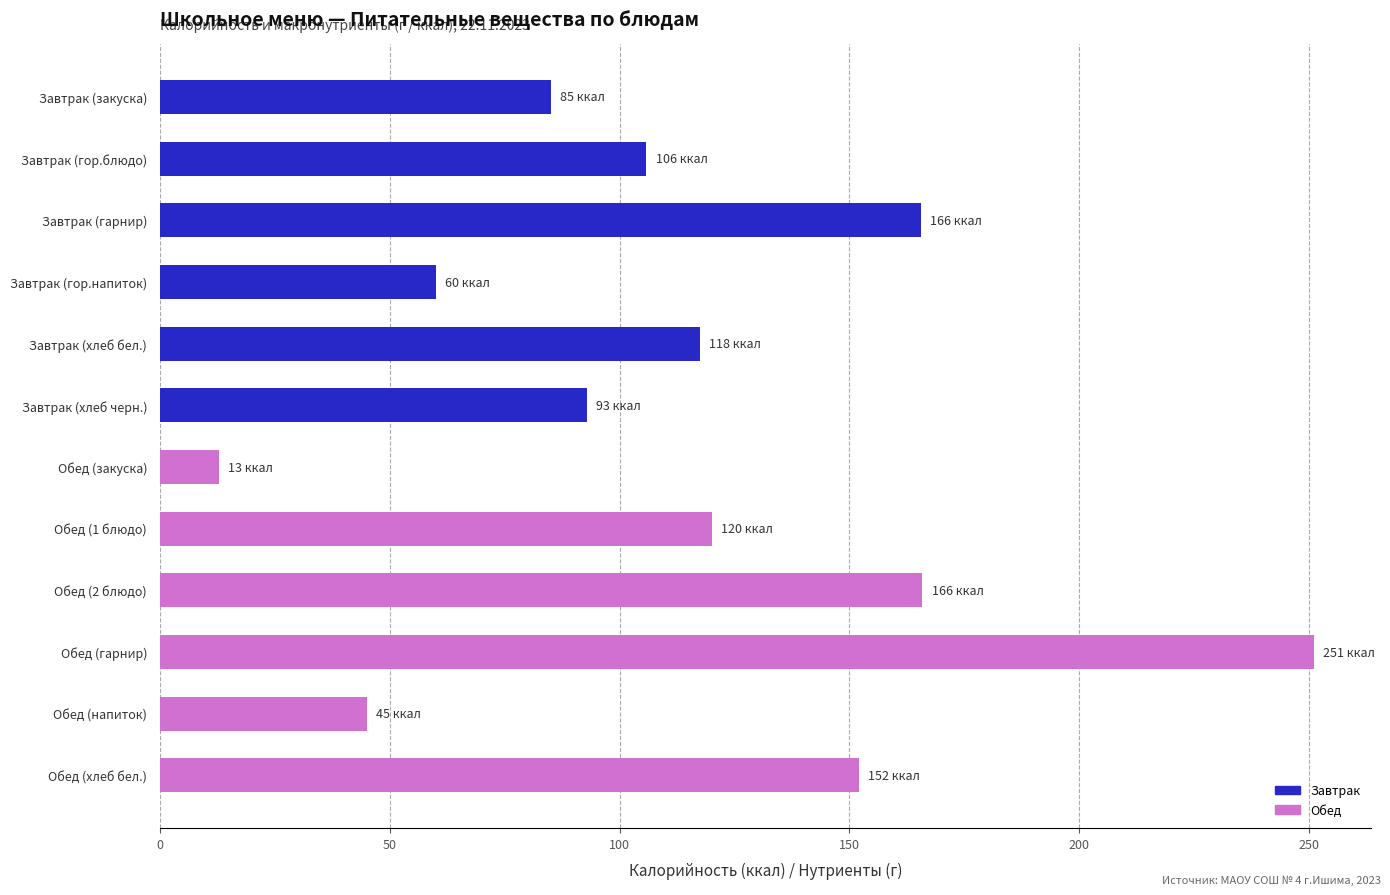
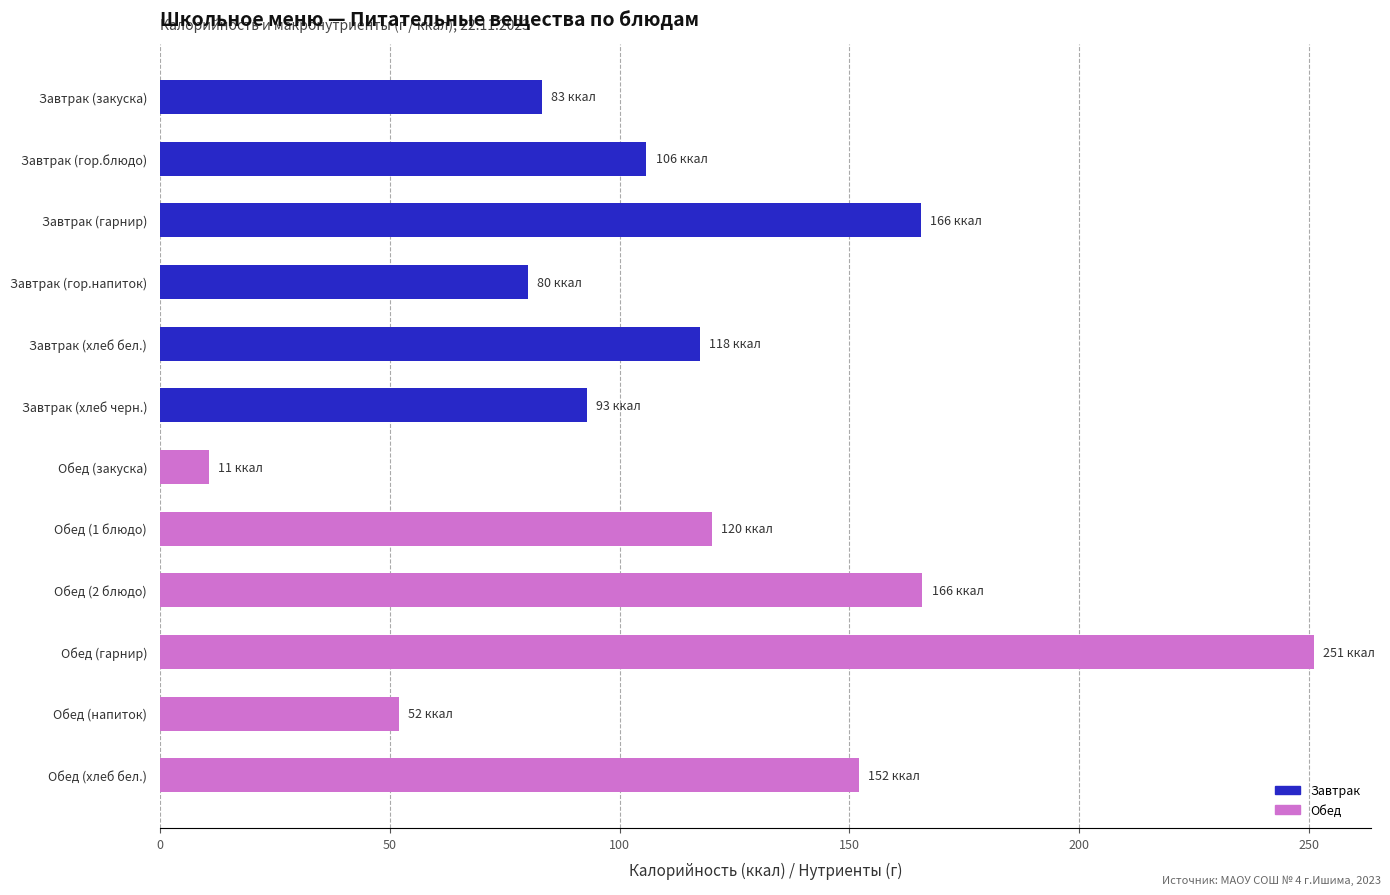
  {
-   "Завтрак (закуска)": 85,
+   "Завтрак (закуска)": 83,
    "Завтрак (гор.блюдо)": 106,
    "Завтрак (гарнир)": 166,
-   "Завтрак (гор.напиток)": 60,
+   "Завтрак (гор.напиток)": 80,
    "Завтрак (хлеб бел.)": 118,
    "Завтрак (хлеб черн.)": 93,
-   "Обед (закуска)": 13,
+   "Обед (закуска)": 11,
    "Обед (1 блюдо)": 120,
    "Обед (2 блюдо)": 166,
    "Обед (гарнир)": 251,
-   "Обед (напиток)": 45,
+   "Обед (напиток)": 52,
    "Обед (хлеб бел.)": 152
  }
